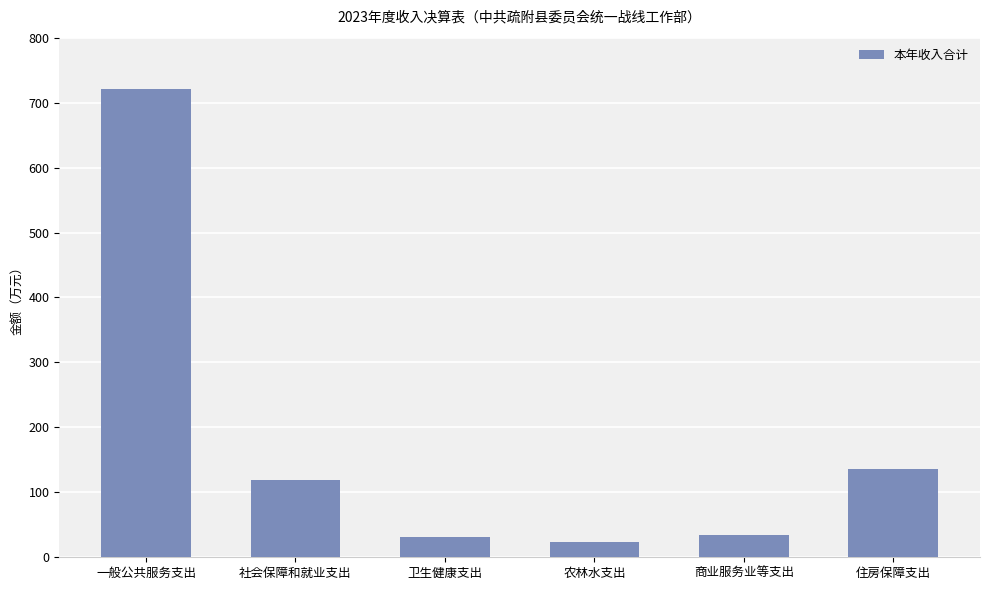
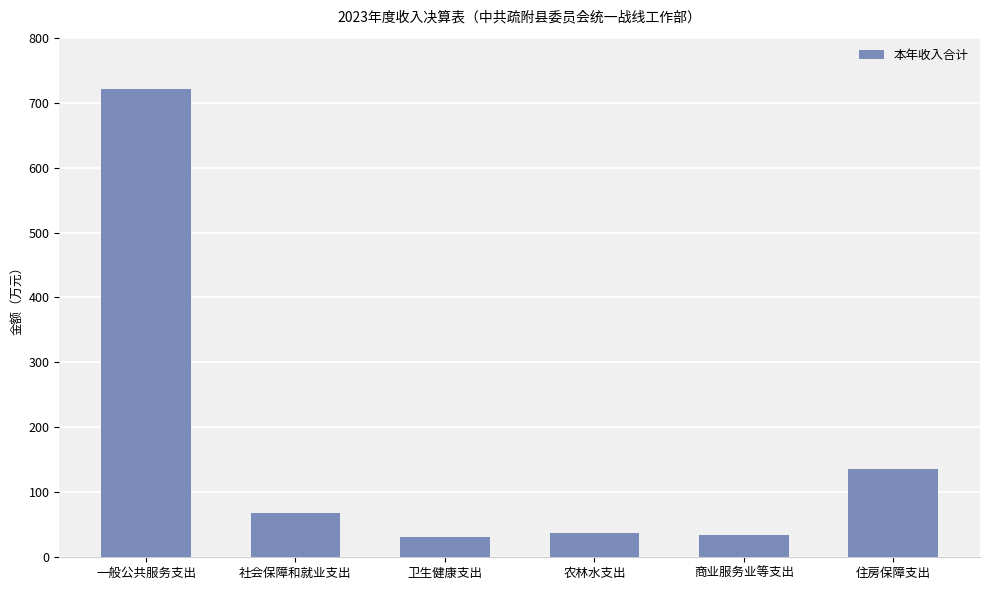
  {
    "一般公共服务支出": 720,
-   "社会保障和就业支出": 120,
+   "社会保障和就业支出": 70,
    "卫生健康支出": 30,
-   "农林水支出": 20,
+   "农林水支出": 40,
    "商业服务业等支出": 30,
    "住房保障支出": 140
  }
